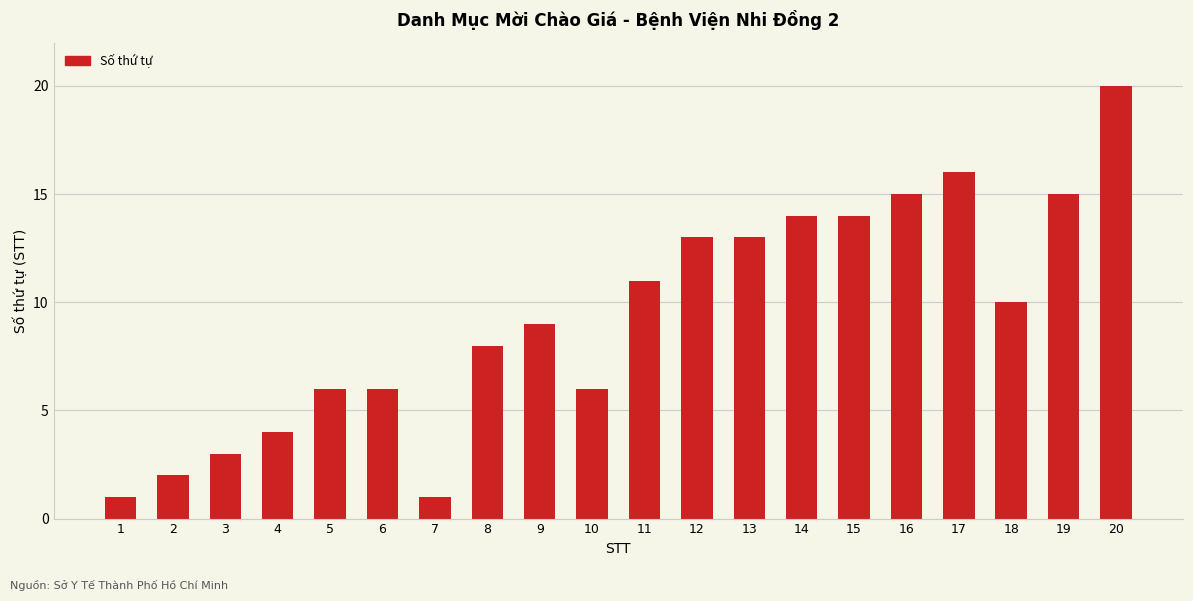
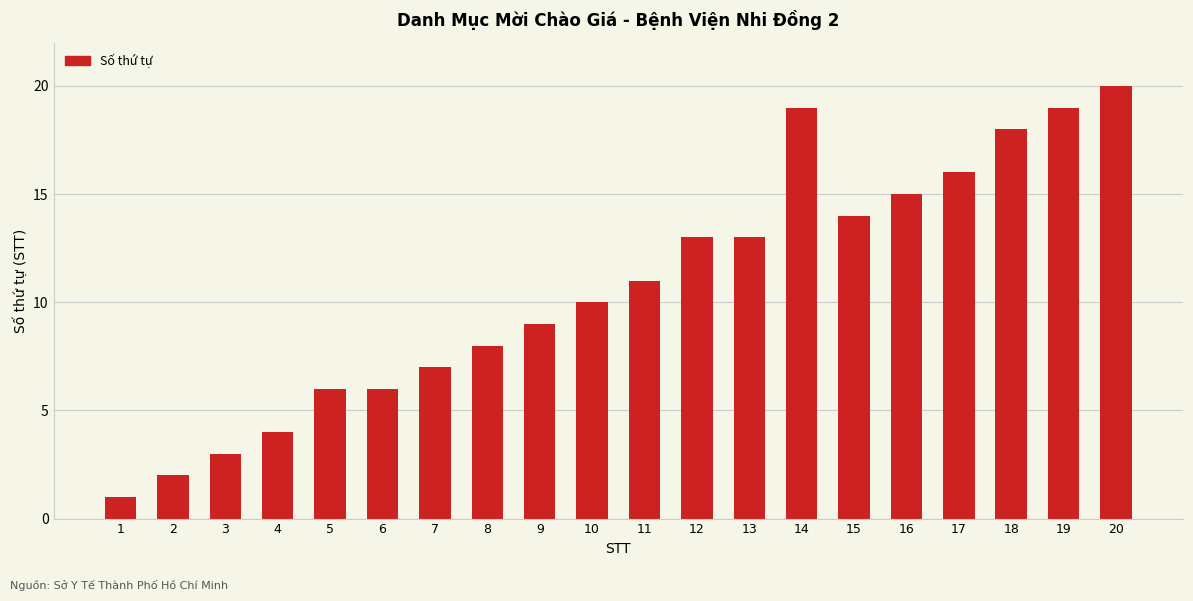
  {
    "1": 1,
    "2": 2,
    "3": 3,
    "4": 4,
    "5": 6,
    "6": 6,
-   "7": 1,
+   "7": 7,
    "8": 8,
    "9": 9,
-   "10": 6,
+   "10": 10,
    "11": 11,
    "12": 13,
    "13": 13,
-   "14": 14,
+   "14": 19,
    "15": 14,
    "16": 15,
    "17": 16,
-   "18": 10,
-   "19": 15,
+   "18": 18,
+   "19": 19,
    "20": 20
  }
